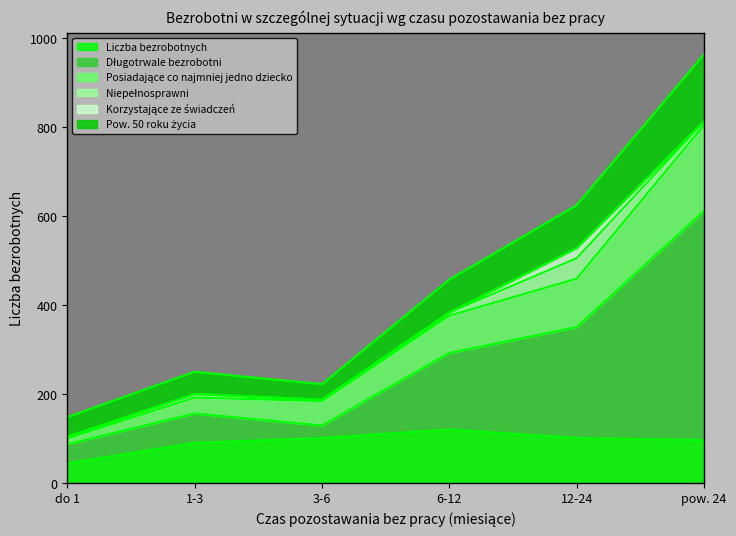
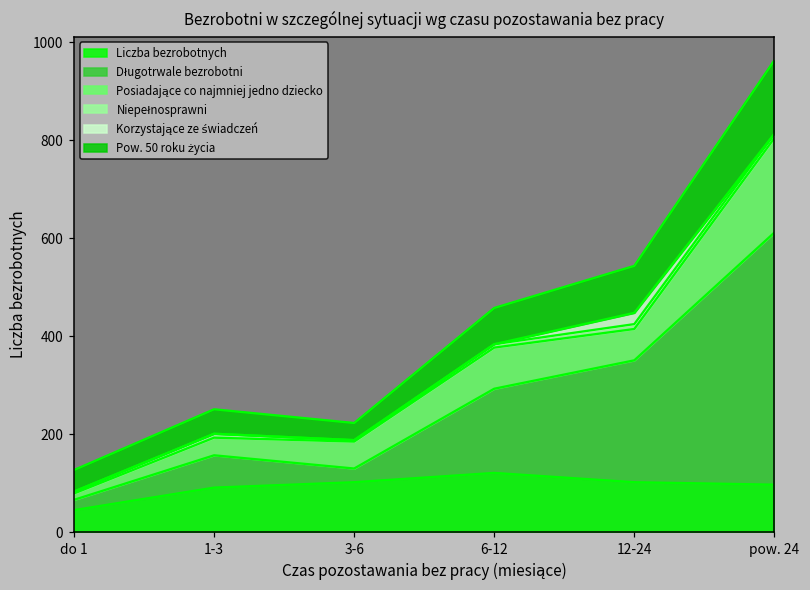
  {
    "Długotrwale bezrobotni": {
-     "do 1": 40,
+     "do 1": 20,
      "1-3": 70,
      "3-6": 30,
      "6-12": 170,
      "12-24": 250,
      "pow. 24": 520
    },
    "Posiadające co najmniej jedno dziecko": {
      "1-3": 40,
      "6-12": 80,
-     "12-24": 110,
+     "12-24": 60,
      "pow. 24": 190
    },
    "Niepełnosprawni": {
-     "12-24": 50
+     "12-24": 10
    },
    "Korzystające ze świadczeń": {
      "12-24": 20
    }
  }
